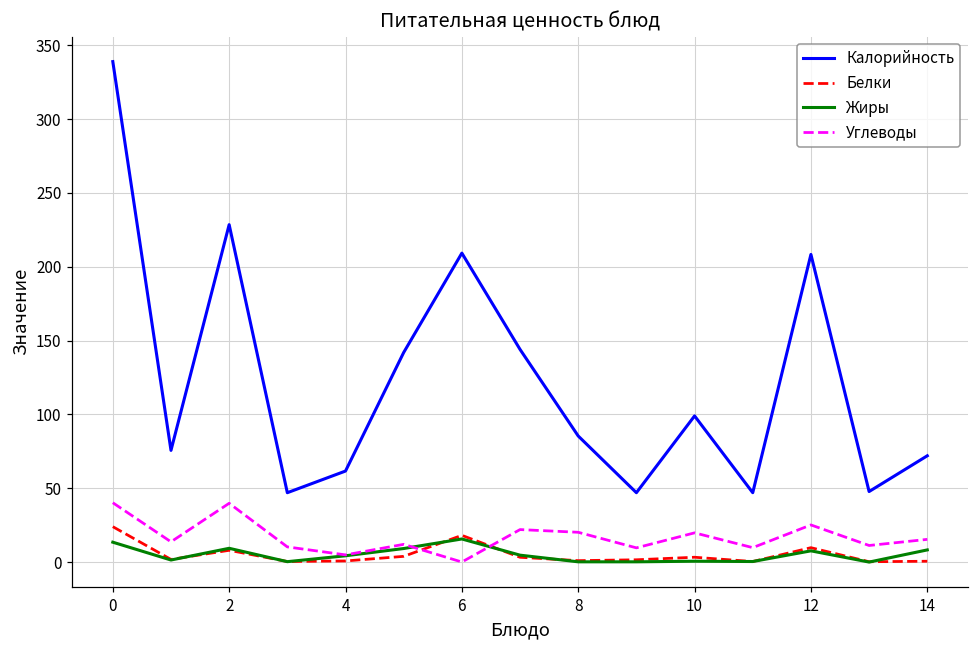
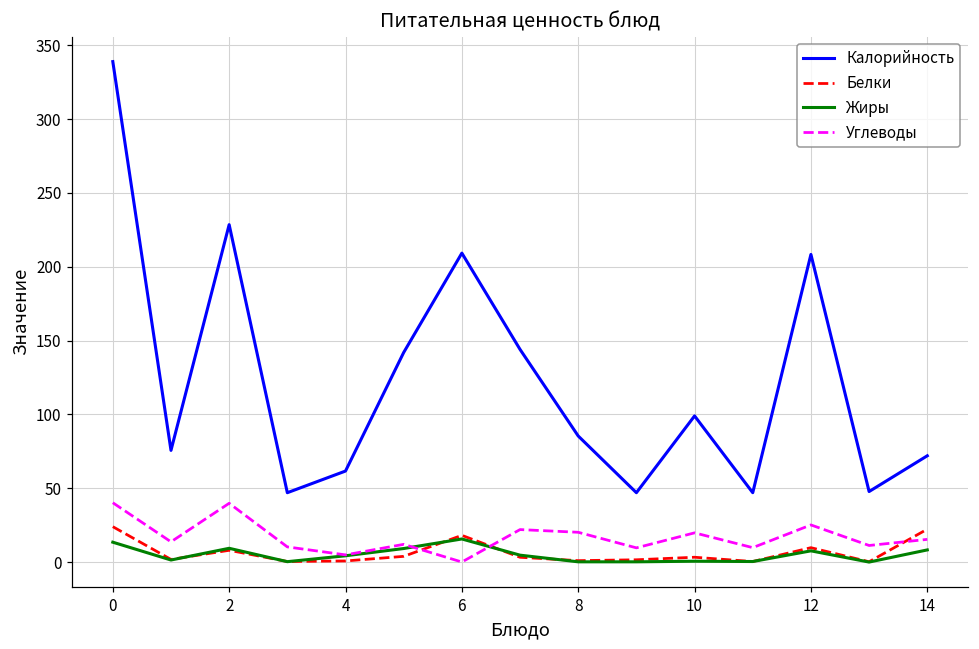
  {
    "Калорийность": {
      "0": 339,
      "2": 229,
      "4": 62,
      "6": 209,
      "8": 85,
      "10": 99,
      "12": 208,
      "14": 72
    },
    "Белки": {
      "0": 24,
      "4": 1,
      "6": 18,
      "10": 3,
      "12": 10,
-     "14": 1
+     "14": 22
    },
    "Жиры": {
      "0": 13,
      "6": 16,
      "10": 1,
      "12": 8,
      "14": 8
    },
    "Углеводы": {
      "0": 40,
      "2": 40,
      "6": 0,
      "8": 20,
      "10": 20,
      "12": 25,
      "14": 15
    }
  }
